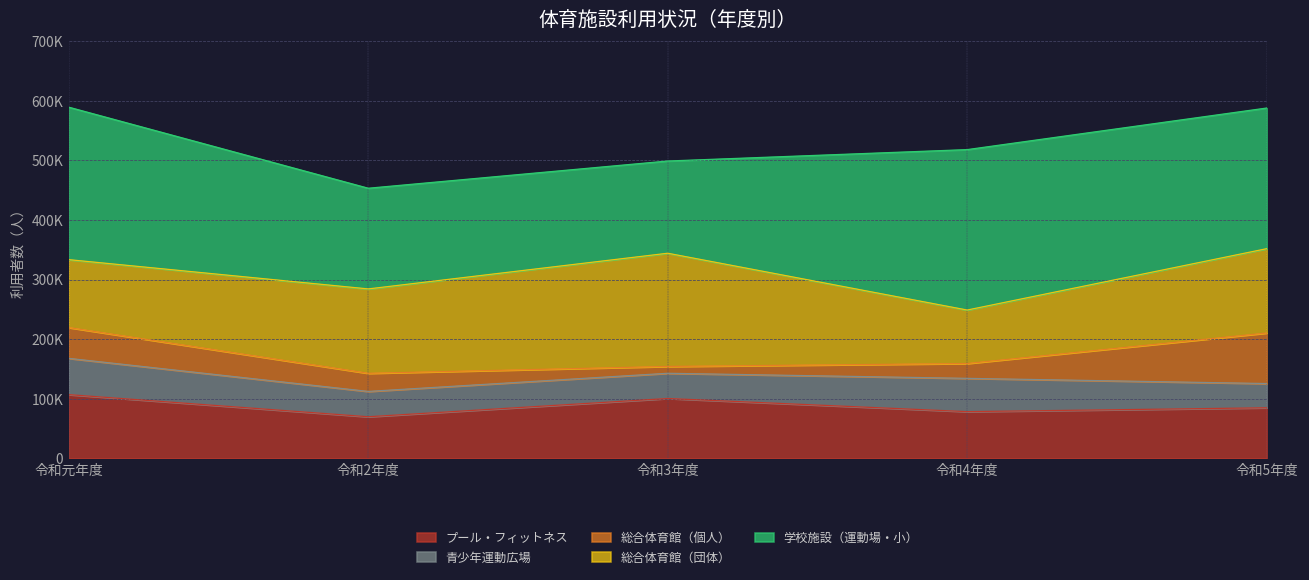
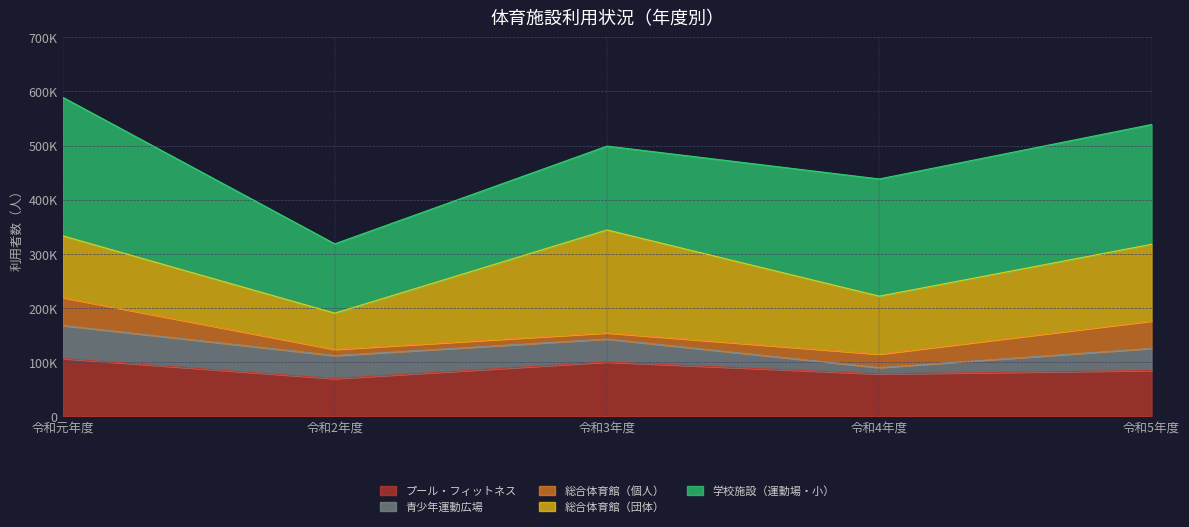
  {
    "プール・フィットネス": {
      "令和元年度": 110000,
      "令和2年度": 70000,
      "令和3年度": 100000,
      "令和4年度": 80000,
      "令和5年度": 80000
    },
    "青少年運動広場": {
      "令和元年度": 60000,
      "令和2年度": 40000,
      "令和3年度": 40000,
-     "令和4年度": 60000,
+     "令和4年度": 10000,
      "令和5年度": 40000
    },
    "総合体育館（個人）": {
      "令和元年度": 50000,
-     "令和2年度": 30000,
+     "令和2年度": 10000,
      "令和3年度": 10000,
      "令和4年度": 20000,
-     "令和5年度": 80000
+     "令和5年度": 50000
    },
    "総合体育館（団体）": {
      "令和元年度": 110000,
-     "令和2年度": 140000,
+     "令和2年度": 70000,
      "令和3年度": 190000,
-     "令和4年度": 90000,
+     "令和4年度": 110000,
      "令和5年度": 140000
    },
    "学校施設（運動場・小）": {
      "令和元年度": 260000,
-     "令和2年度": 170000,
+     "令和2年度": 130000,
      "令和3年度": 150000,
-     "令和4年度": 270000,
-     "令和5年度": 240000
+     "令和4年度": 220000,
+     "令和5年度": 220000
    }
  }
